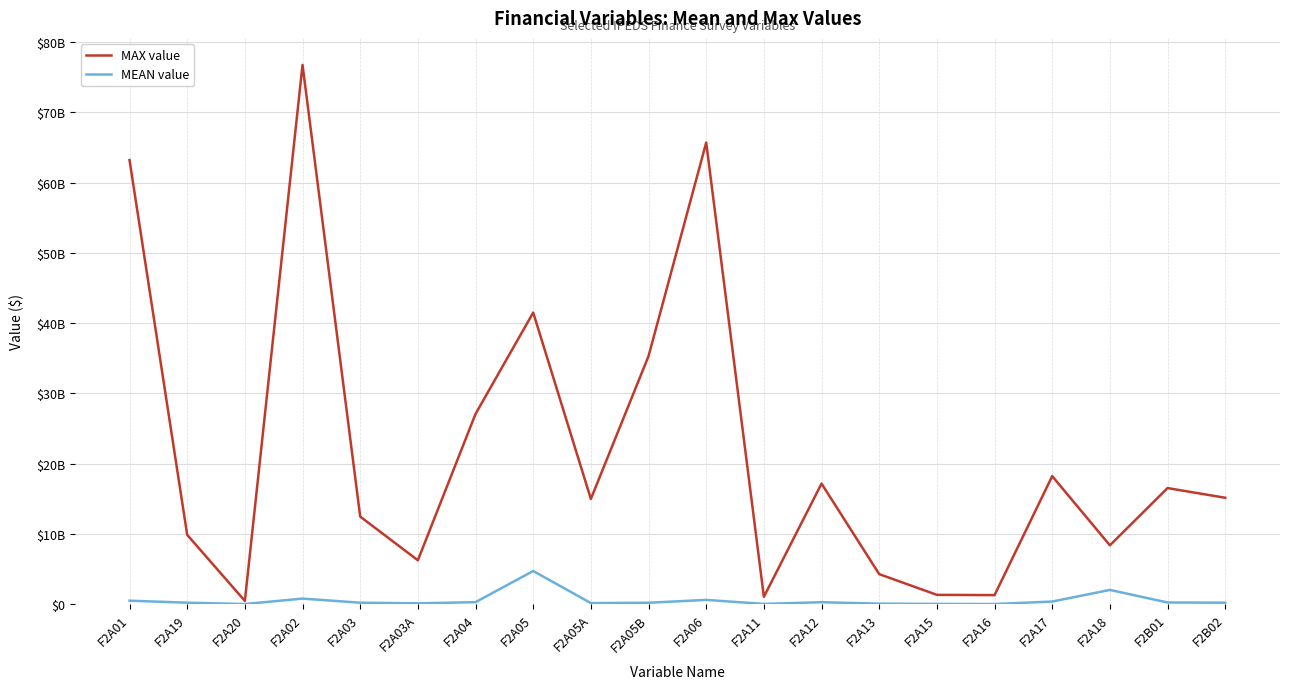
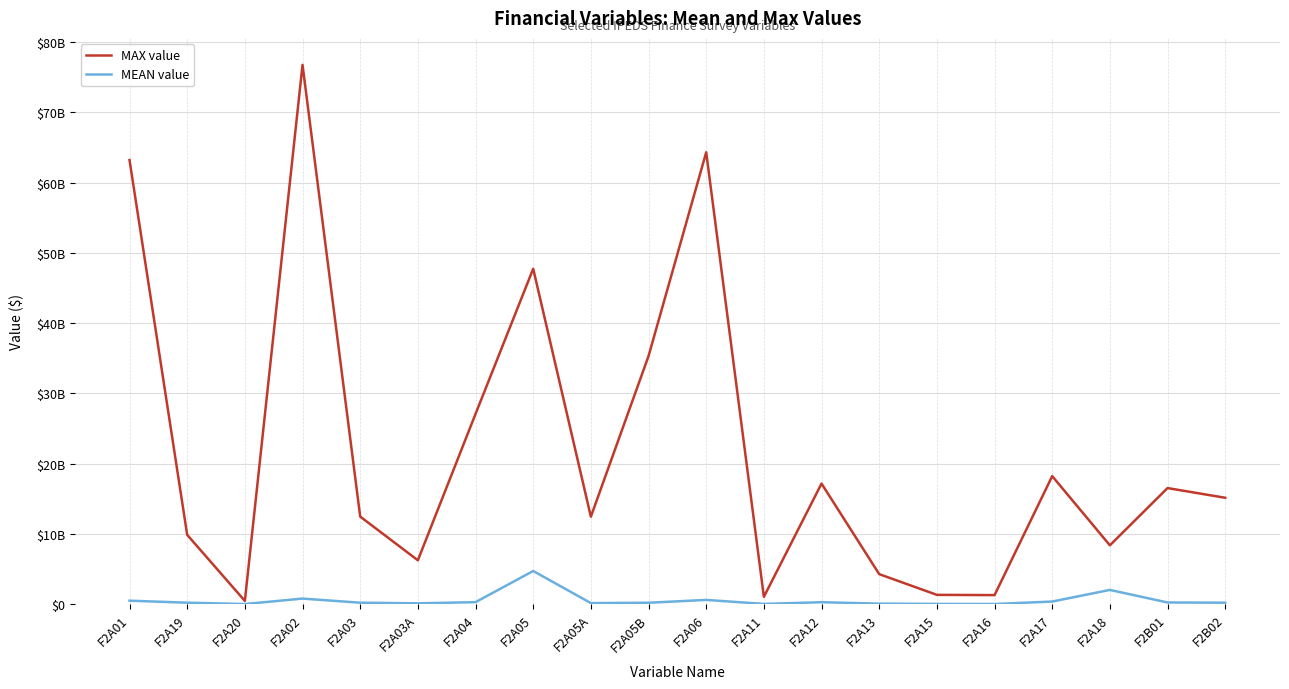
  {
    "MAX value": {
      "F2A01": "$63000000000",
      "F2A19": "$10000000000",
      "F2A20": "$0",
      "F2A02": "$77000000000",
      "F2A03": "$12000000000",
      "F2A03A": "$6000000000",
      "F2A04": "$27000000000",
-     "F2A05": "$42000000000",
-     "F2A05A": "$15000000000",
+     "F2A05": "$48000000000",
+     "F2A05A": "$12000000000",
      "F2A05B": "$35000000000",
-     "F2A06": "$66000000000",
+     "F2A06": "$64000000000",
      "F2A11": "$1000000000",
      "F2A12": "$17000000000",
      "F2A13": "$4000000000",
      "F2A15": "$1000000000",
      "F2A16": "$1000000000",
      "F2A17": "$18000000000",
      "F2A18": "$8000000000",
      "F2B01": "$17000000000",
      "F2B02": "$15000000000"
    },
    "MEAN value": {
      "F2A01": "$0",
      "F2A19": "$0",
      "F2A20": "$0",
      "F2A02": "$1000000000",
      "F2A03": "$0",
      "F2A03A": "$0",
      "F2A04": "$0",
      "F2A05": "$5000000000",
      "F2A05A": "$0",
      "F2A05B": "$0",
      "F2A06": "$1000000000",
      "F2A11": "$0",
      "F2A12": "$0",
      "F2A13": "$0",
      "F2A15": "$0",
      "F2A16": "$0",
      "F2A17": "$0",
      "F2A18": "$2000000000",
      "F2B01": "$0",
      "F2B02": "$0"
    }
  }
